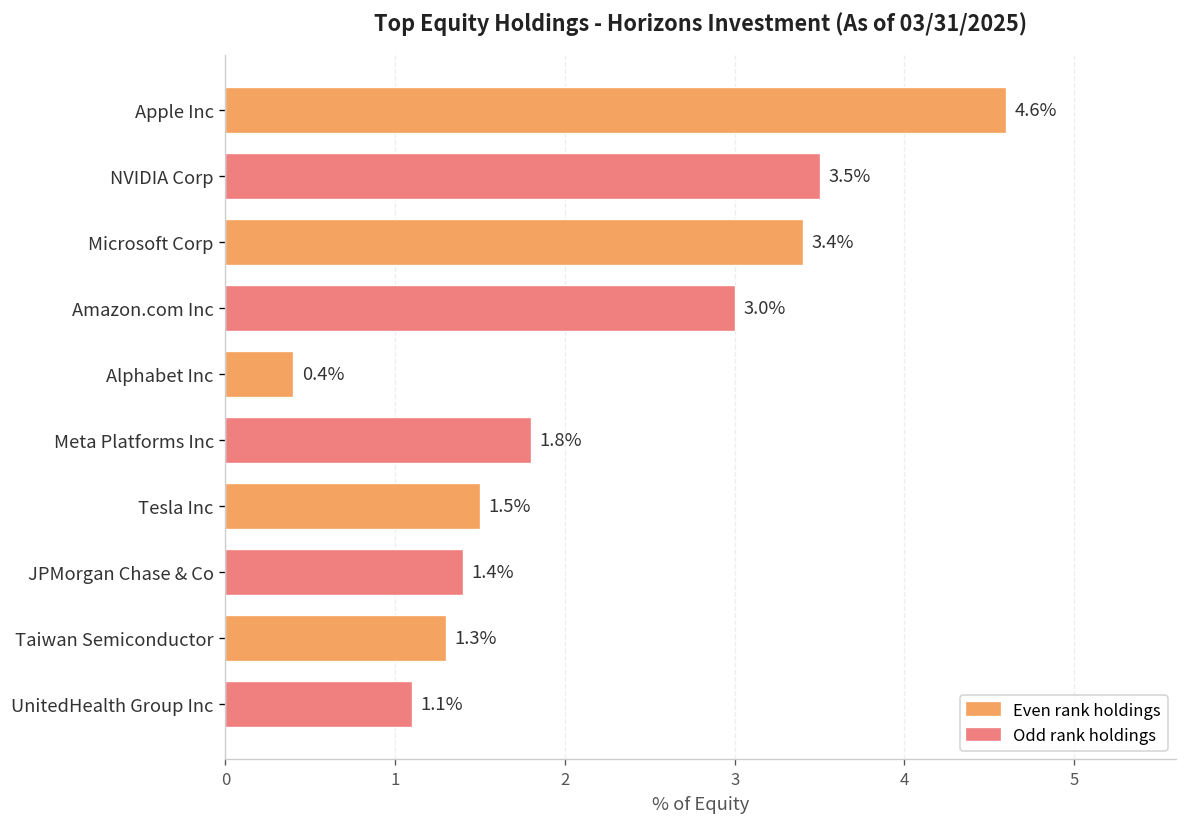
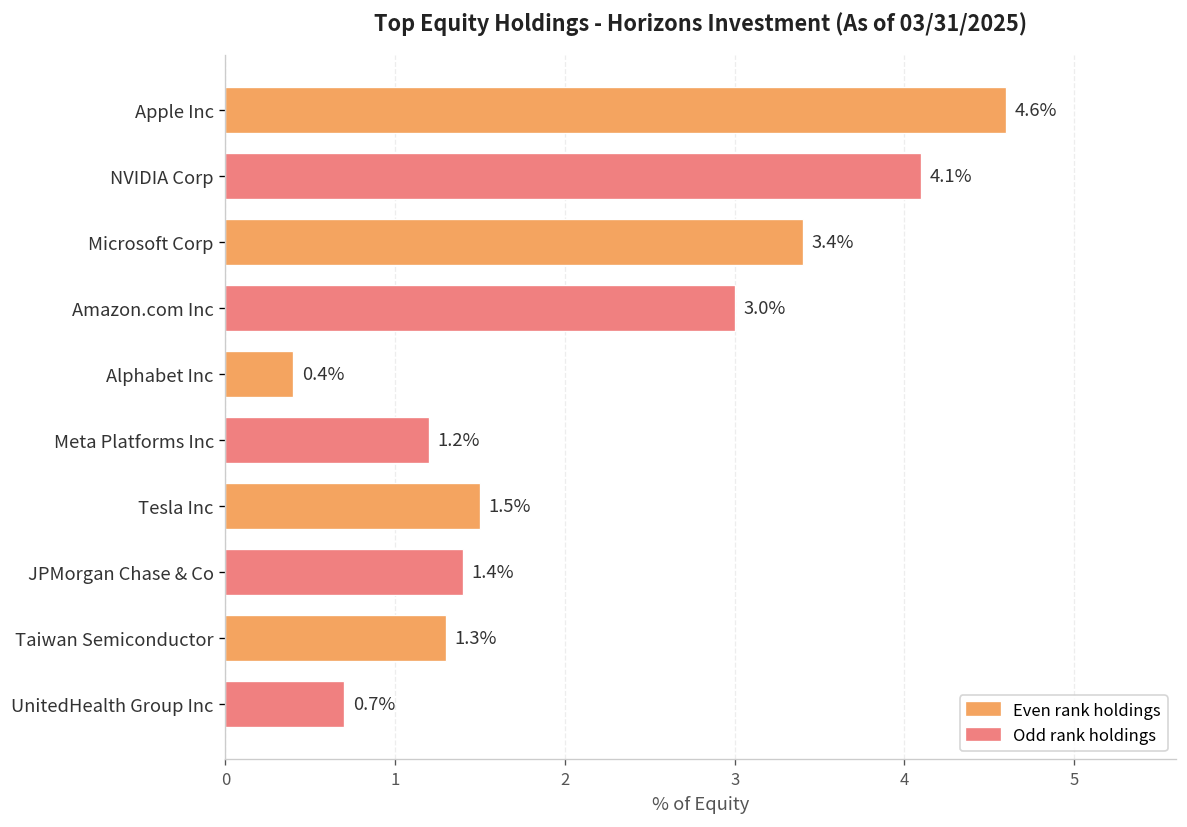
  {
    "Apple Inc": "4.6%",
-   "NVIDIA Corp": "3.5%",
+   "NVIDIA Corp": "4.1%",
    "Microsoft Corp": "3.4%",
    "Amazon.com Inc": "3.0%",
    "Alphabet Inc": "0.4%",
-   "Meta Platforms Inc": "1.8%",
+   "Meta Platforms Inc": "1.2%",
    "Tesla Inc": "1.5%",
    "JPMorgan Chase & Co": "1.4%",
    "Taiwan Semiconductor": "1.3%",
-   "UnitedHealth Group Inc": "1.1%"
+   "UnitedHealth Group Inc": "0.7%"
  }
